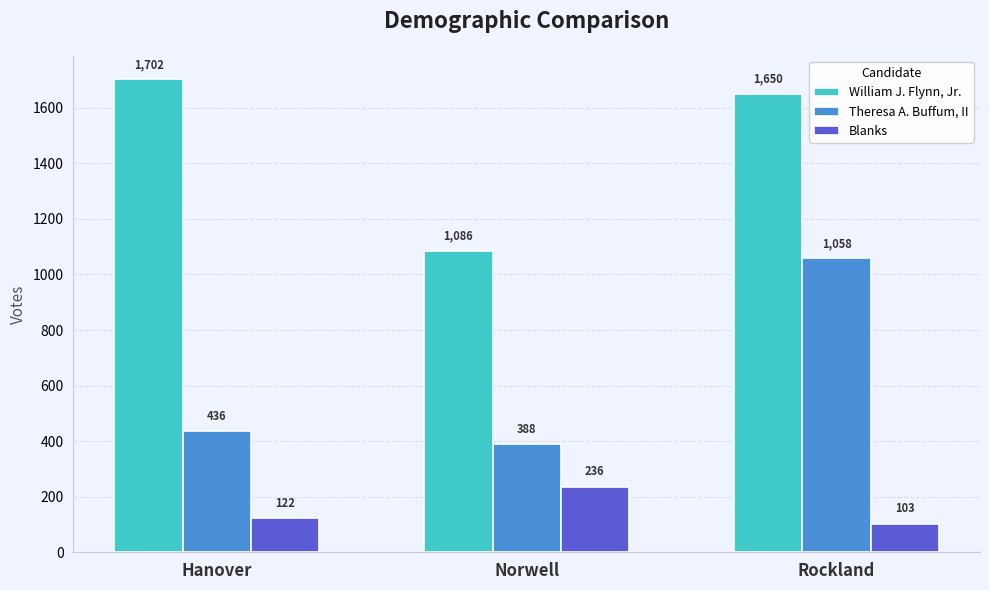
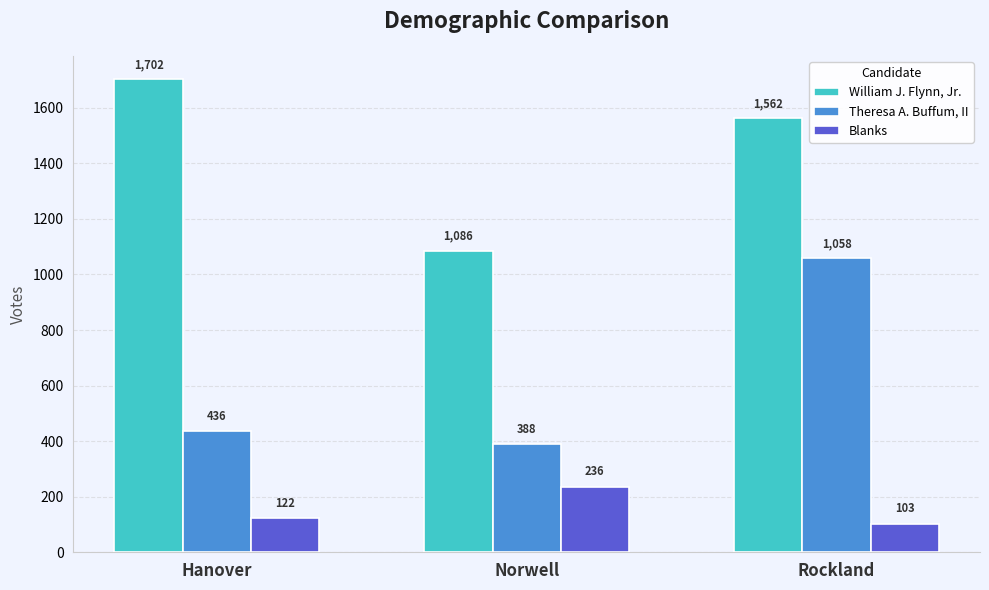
  {
    "William J. Flynn, Jr.": {
      "Hanover": "1,702",
      "Norwell": "1,086",
-     "Rockland": "1,650"
+     "Rockland": "1,562"
    }
  }
